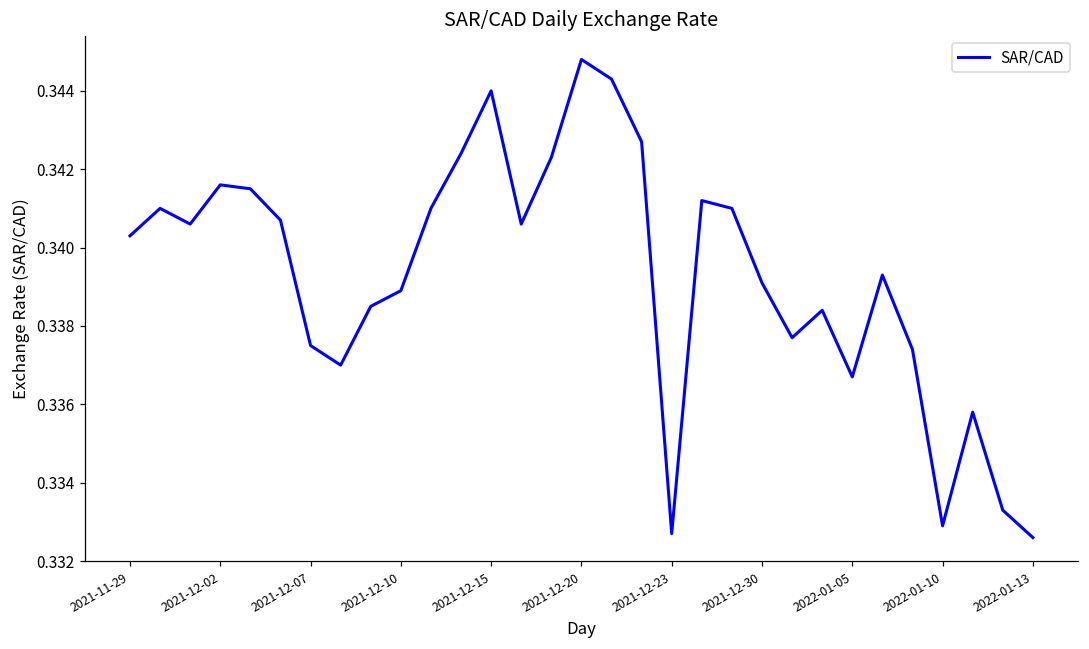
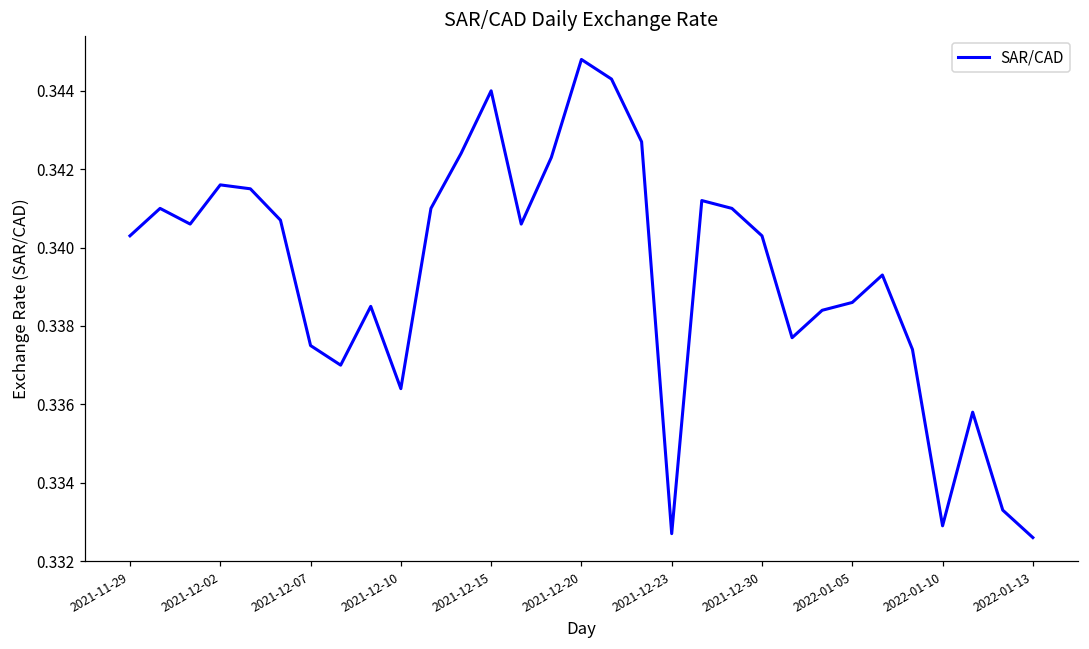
  {
    "2021-11-29": 0.3403,
    "2021-12-02": 0.3416,
    "2021-12-07": 0.3375,
-   "2021-12-10": 0.3389,
+   "2021-12-10": 0.3364,
    "2021-12-15": 0.3440,
    "2021-12-20": 0.3448,
    "2021-12-23": 0.3327,
-   "2021-12-30": 0.3391,
-   "2022-01-05": 0.3367,
+   "2021-12-30": 0.3403,
+   "2022-01-05": 0.3386,
    "2022-01-10": 0.3329,
    "2022-01-13": 0.3326
  }
